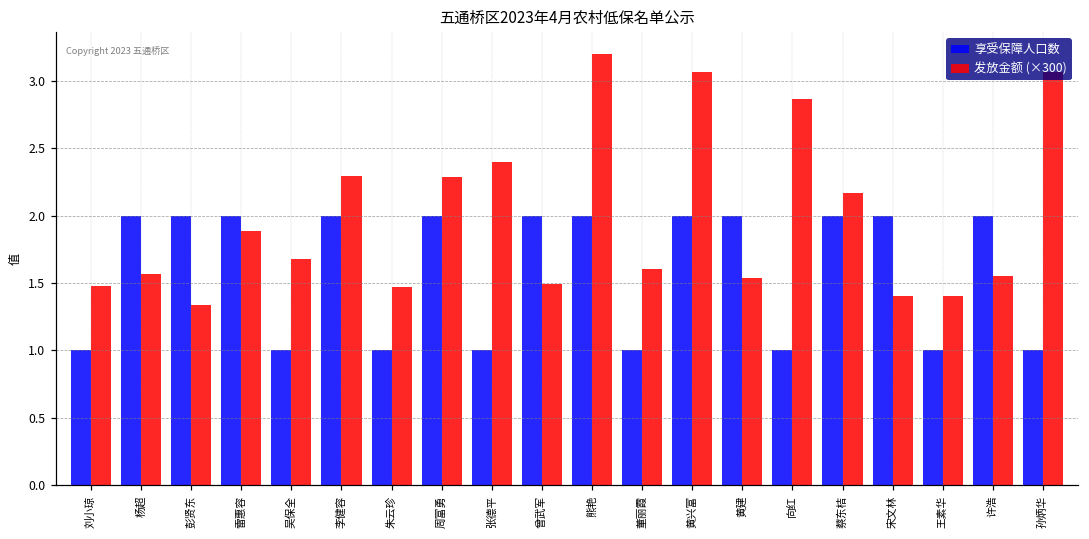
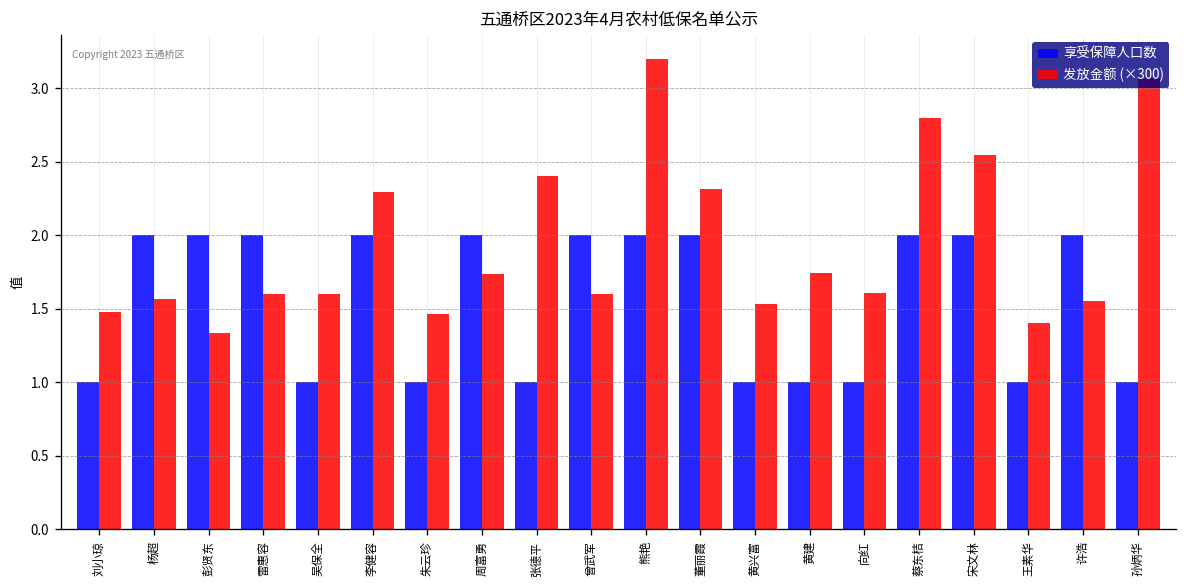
  {
    "享受保障人口数": {
      "刘小琼": 1,
      "杨超": 2,
      "彭贤东": 2,
      "雷惠容": 2,
      "吴保全": 1,
      "李健容": 2,
      "朱云珍": 1,
      "周富勇": 2,
      "张德平": 1,
      "曾武军": 2,
      "熊艳": 2,
-     "董丽霞": 1,
-     "黄兴富": 2,
-     "黄建": 2,
+     "董丽霞": 2,
+     "黄兴富": 1,
+     "黄建": 1,
      "向红": 1,
      "蔡东桔": 2,
      "宋文林": 2,
      "王素华": 1,
      "许浩": 2,
      "孙炳华": 1
    },
    "发放金额 (×300)": {
      "刘小琼": 1.48,
      "杨超": 1.57,
      "彭贤东": 1.33,
-     "雷惠容": 1.89,
-     "吴保全": 1.68,
+     "雷惠容": 1.60,
+     "吴保全": 1.60,
      "李健容": 2.30,
      "朱云珍": 1.47,
-     "周富勇": 2.28,
+     "周富勇": 1.73,
      "张德平": 2.40,
-     "曾武军": 1.49,
+     "曾武军": 1.60,
      "熊艳": 3.20,
-     "董丽霞": 1.60,
-     "黄兴富": 3.06,
-     "黄建": 1.53,
-     "向红": 2.87,
-     "蔡东桔": 2.17,
-     "宋文林": 1.40,
+     "董丽霞": 2.32,
+     "黄兴富": 1.53,
+     "黄建": 1.74,
+     "向红": 1.61,
+     "蔡东桔": 2.80,
+     "宋文林": 2.55,
      "王素华": 1.40,
      "许浩": 1.55
    }
  }
